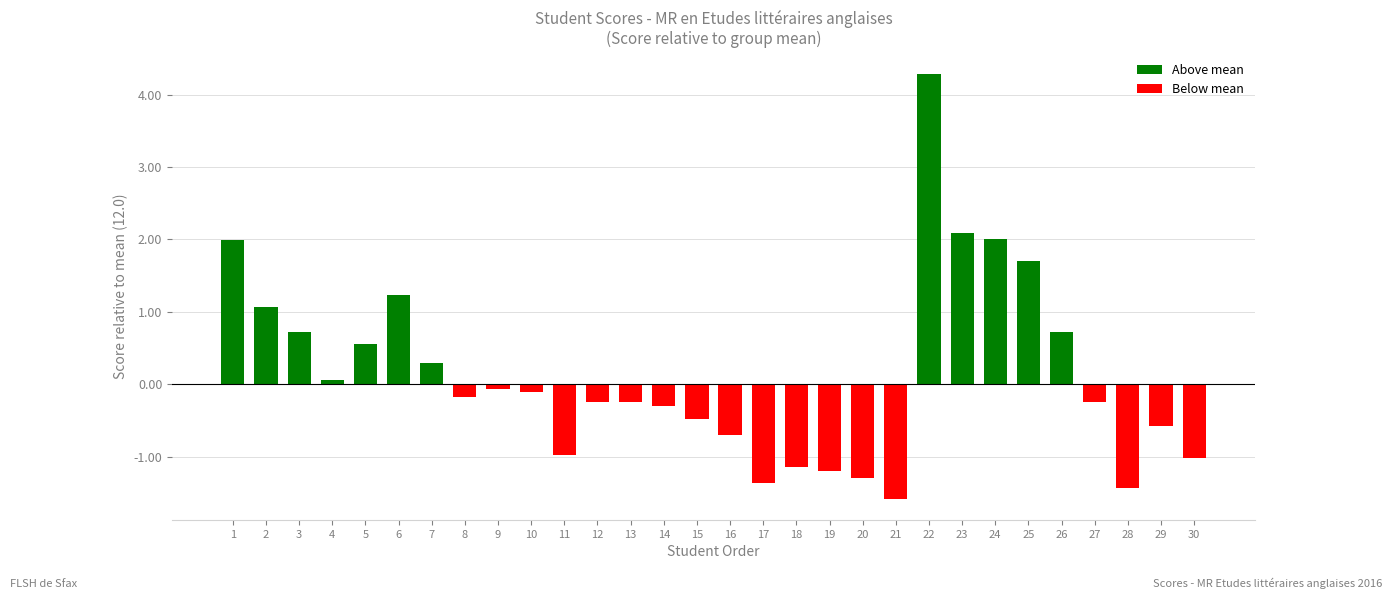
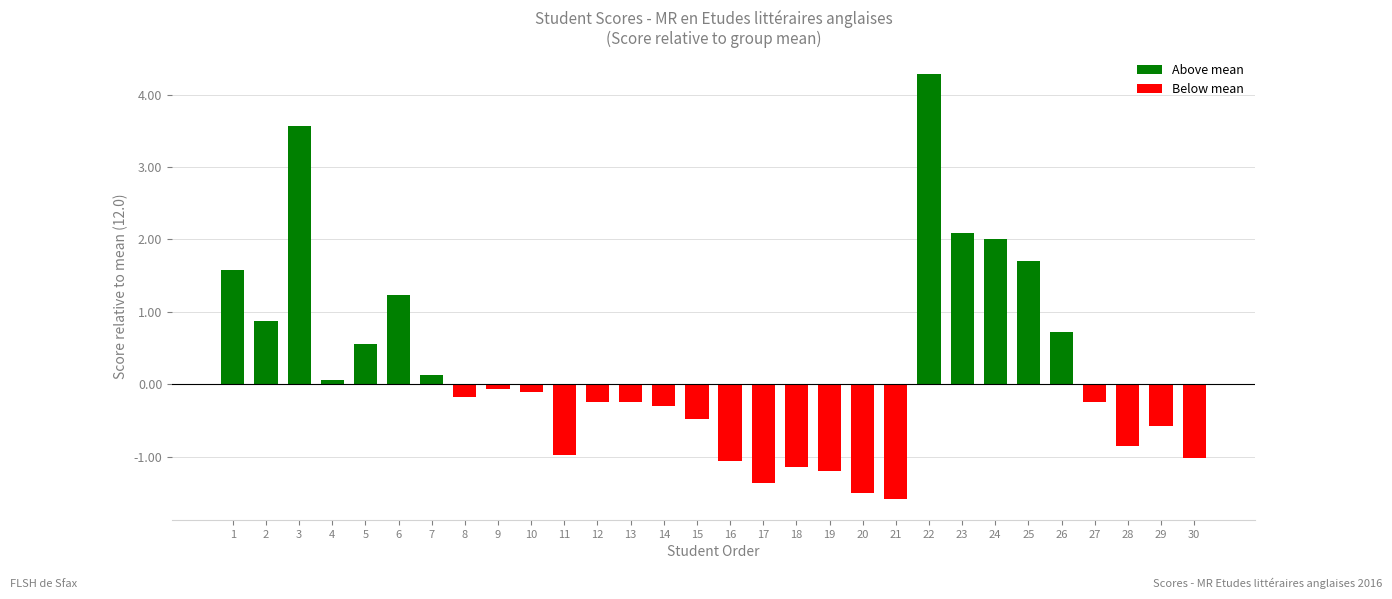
  {
-   "1": 2.0,
-   "2": 1.1,
-   "3": 0.7,
+   "1": 1.6,
+   "2": 0.9,
+   "3": 3.6,
    "4": 0.1,
    "5": 0.6,
    "6": 1.2,
-   "7": 0.3,
+   "7": 0.1,
    "8": -0.2,
    "9": -0.1,
    "10": -0.1,
    "11": -1.0,
    "12": -0.2,
    "13": -0.2,
    "14": -0.3,
    "15": -0.5,
-   "16": -0.7,
+   "16": -1.1,
    "17": -1.4,
    "18": -1.1,
    "19": -1.2,
-   "20": -1.3,
+   "20": -1.5,
    "21": -1.6,
    "22": 4.3,
    "23": 2.1,
    "24": 2.0,
    "25": 1.7,
    "26": 0.7,
    "27": -0.2,
-   "28": -1.4,
+   "28": -0.8,
    "29": -0.6,
    "30": -1.0
  }
